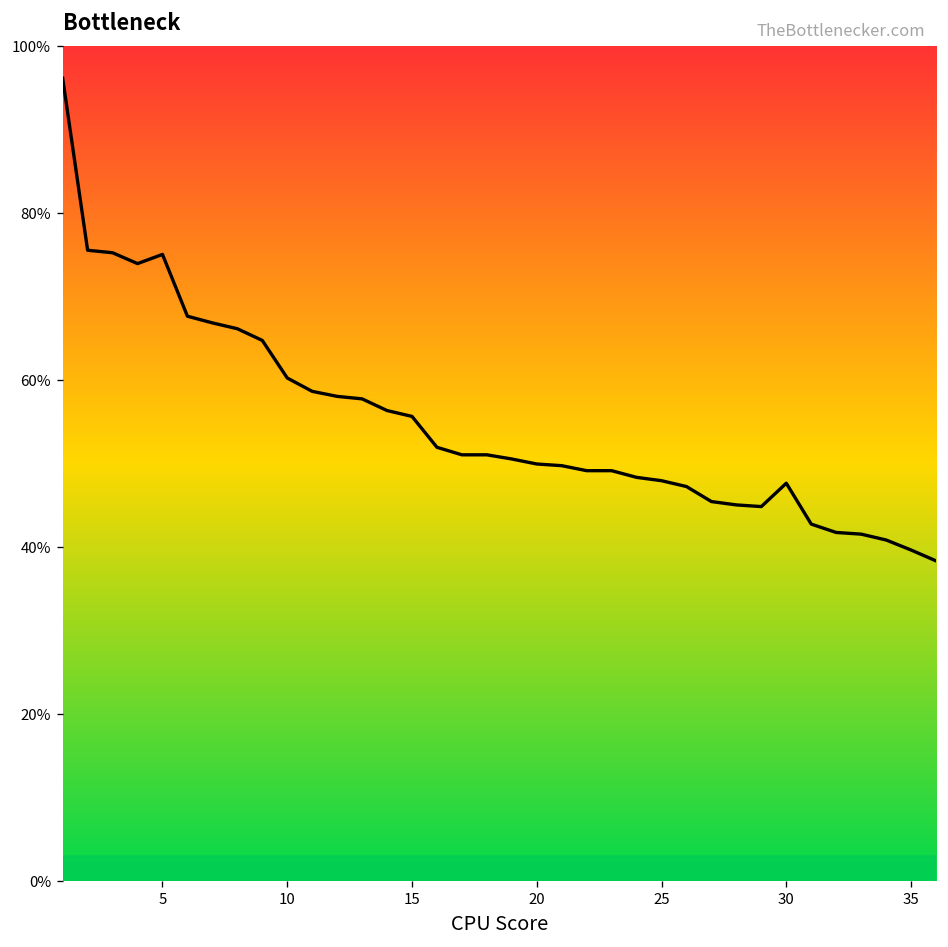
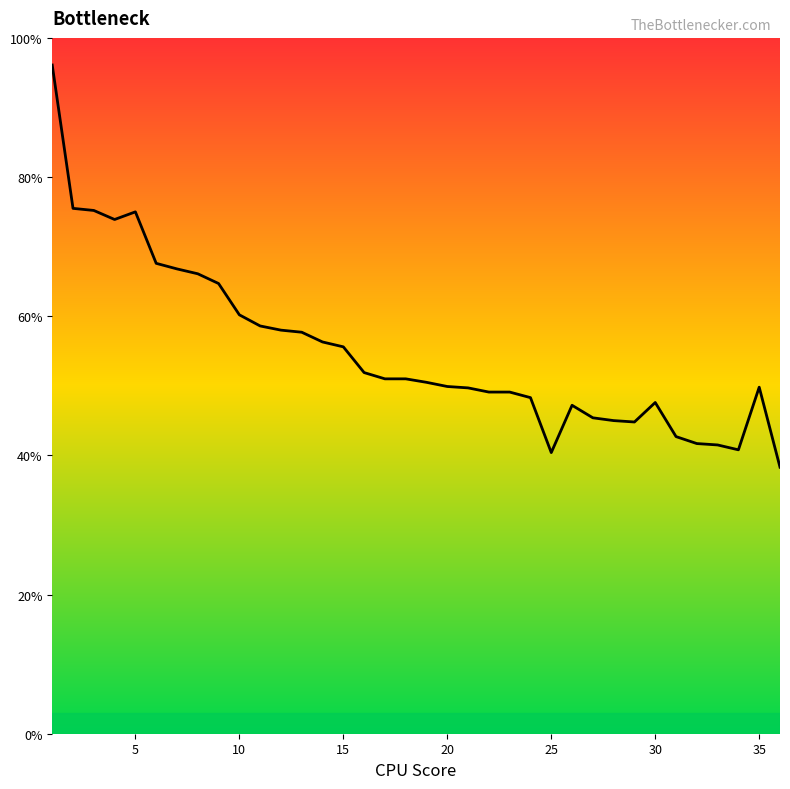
  {
    "5": "75%",
    "10": "60%",
    "15": "56%",
    "20": "50%",
-   "25": "48%",
+   "25": "40%",
    "30": "48%",
-   "35": "40%"
+   "35": "50%"
  }
